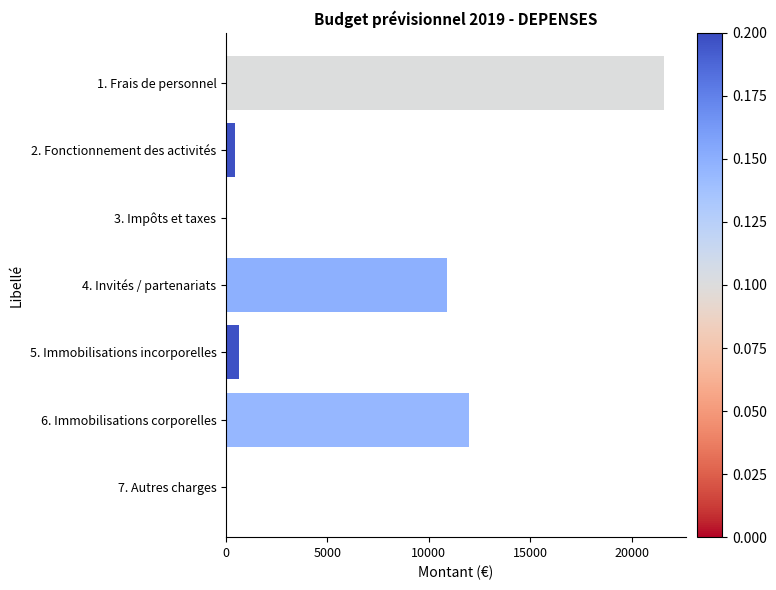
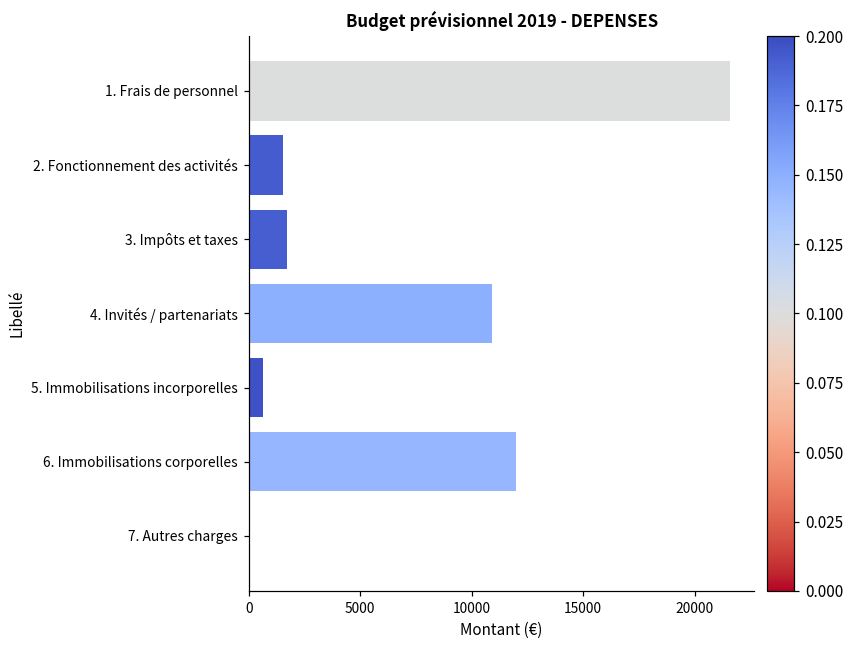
  {
    "1. Frais de personnel": 21600,
-   "2. Fonctionnement des activités": 400,
-   "3. Impôts et taxes": 0,
+   "2. Fonctionnement des activités": 1600,
+   "3. Impôts et taxes": 1700,
    "4. Invités / partenariats": 10900,
    "5. Immobilisations incorporelles": 600,
    "6. Immobilisations corporelles": 12000,
    "7. Autres charges": 0
  }
